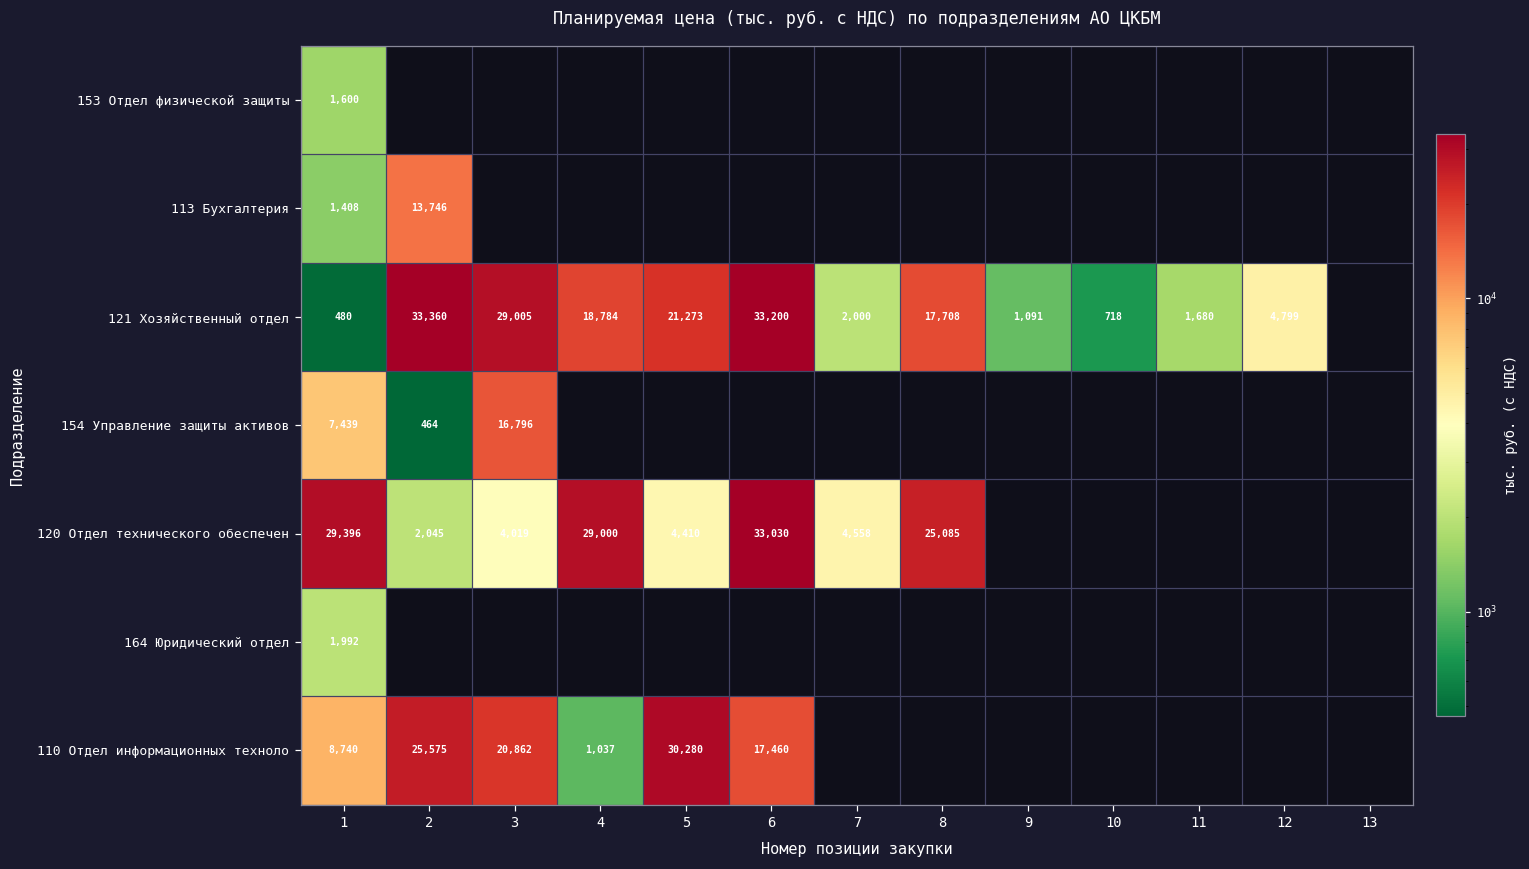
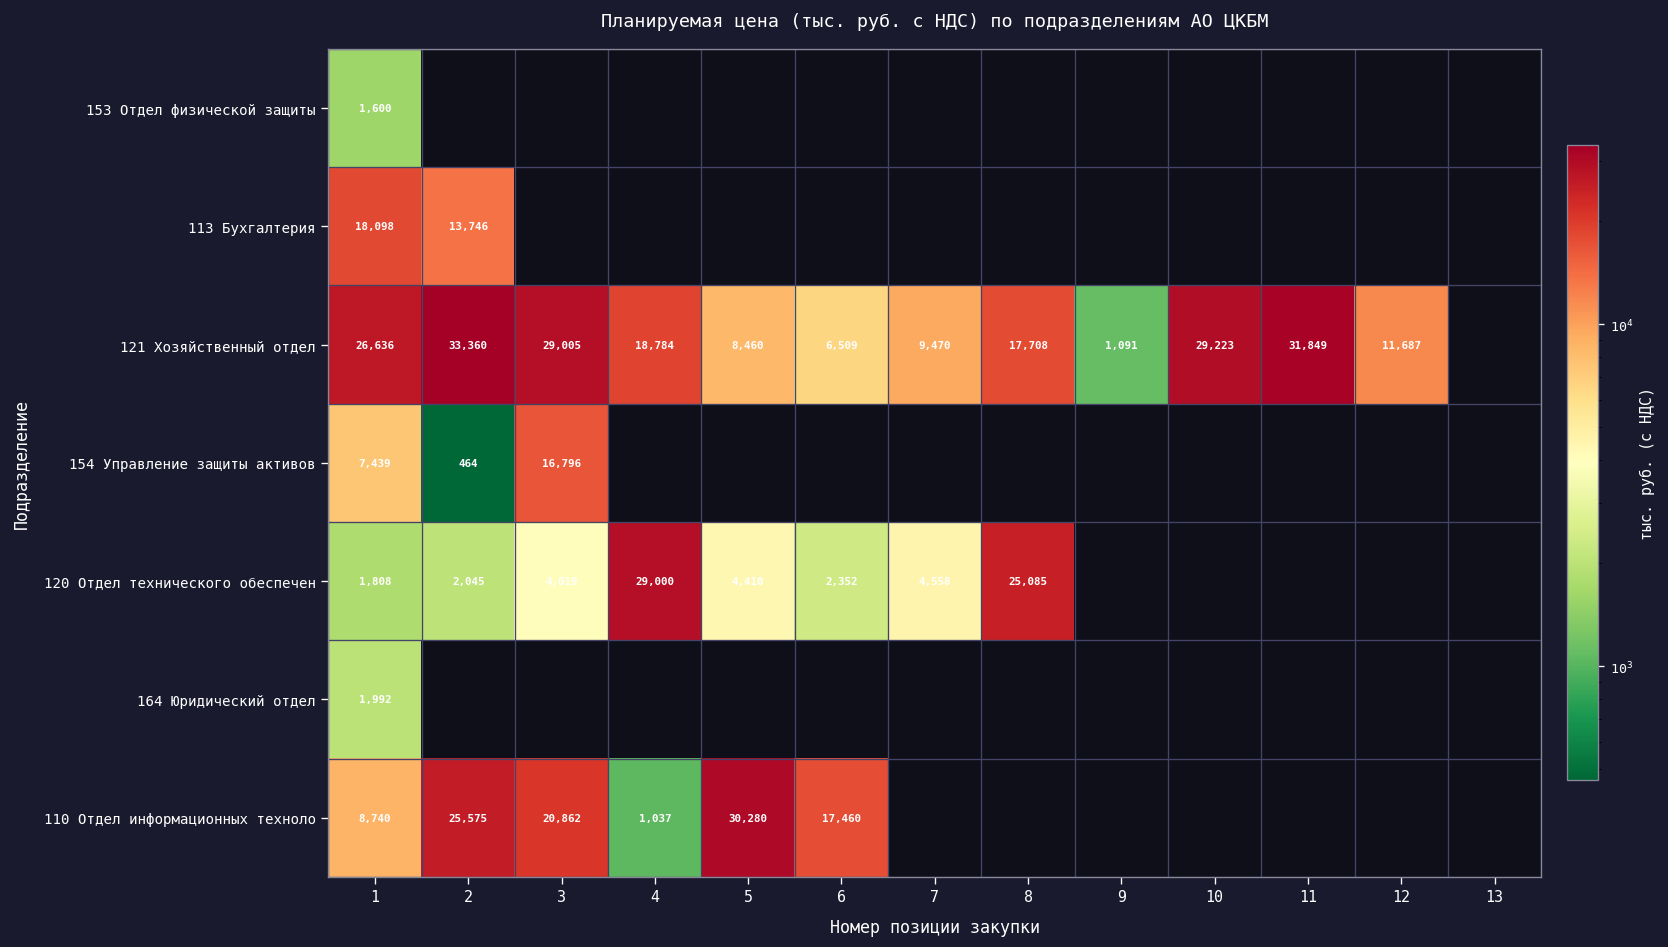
  {
    "153 Отдел физической защиты": {
      "1": "1,600"
    },
    "113 Бухгалтерия": {
-     "1": "1,408",
+     "1": "18,098",
      "2": "13,746"
    },
    "121 Хозяйственный отдел": {
-     "1": "480",
+     "1": "26,636",
      "2": "33,360",
      "3": "29,005",
      "4": "18,784",
-     "5": "21,273",
-     "6": "33,200",
-     "7": "2,000",
+     "5": "8,460",
+     "6": "6,509",
+     "7": "9,470",
      "8": "17,708",
      "9": "1,091",
-     "10": "718",
-     "11": "1,680",
-     "12": "4,799"
+     "10": "29,223",
+     "11": "31,849",
+     "12": "11,687"
    },
    "154 Управление защиты активов": {
      "1": "7,439",
      "2": "464",
      "3": "16,796"
    },
    "120 Отдел технического обеспечен": {
-     "1": "29,396",
+     "1": "1,808",
      "2": "2,045",
      "3": "4,019",
      "4": "29,000",
      "5": "4,410",
-     "6": "33,030",
+     "6": "2,352",
      "7": "4,558",
      "8": "25,085"
    },
    "164 Юридический отдел": {
      "1": "1,992"
    },
    "110 Отдел информационных техноло": {
      "1": "8,740",
      "2": "25,575",
      "3": "20,862",
      "4": "1,037",
      "5": "30,280",
      "6": "17,460"
    }
  }
